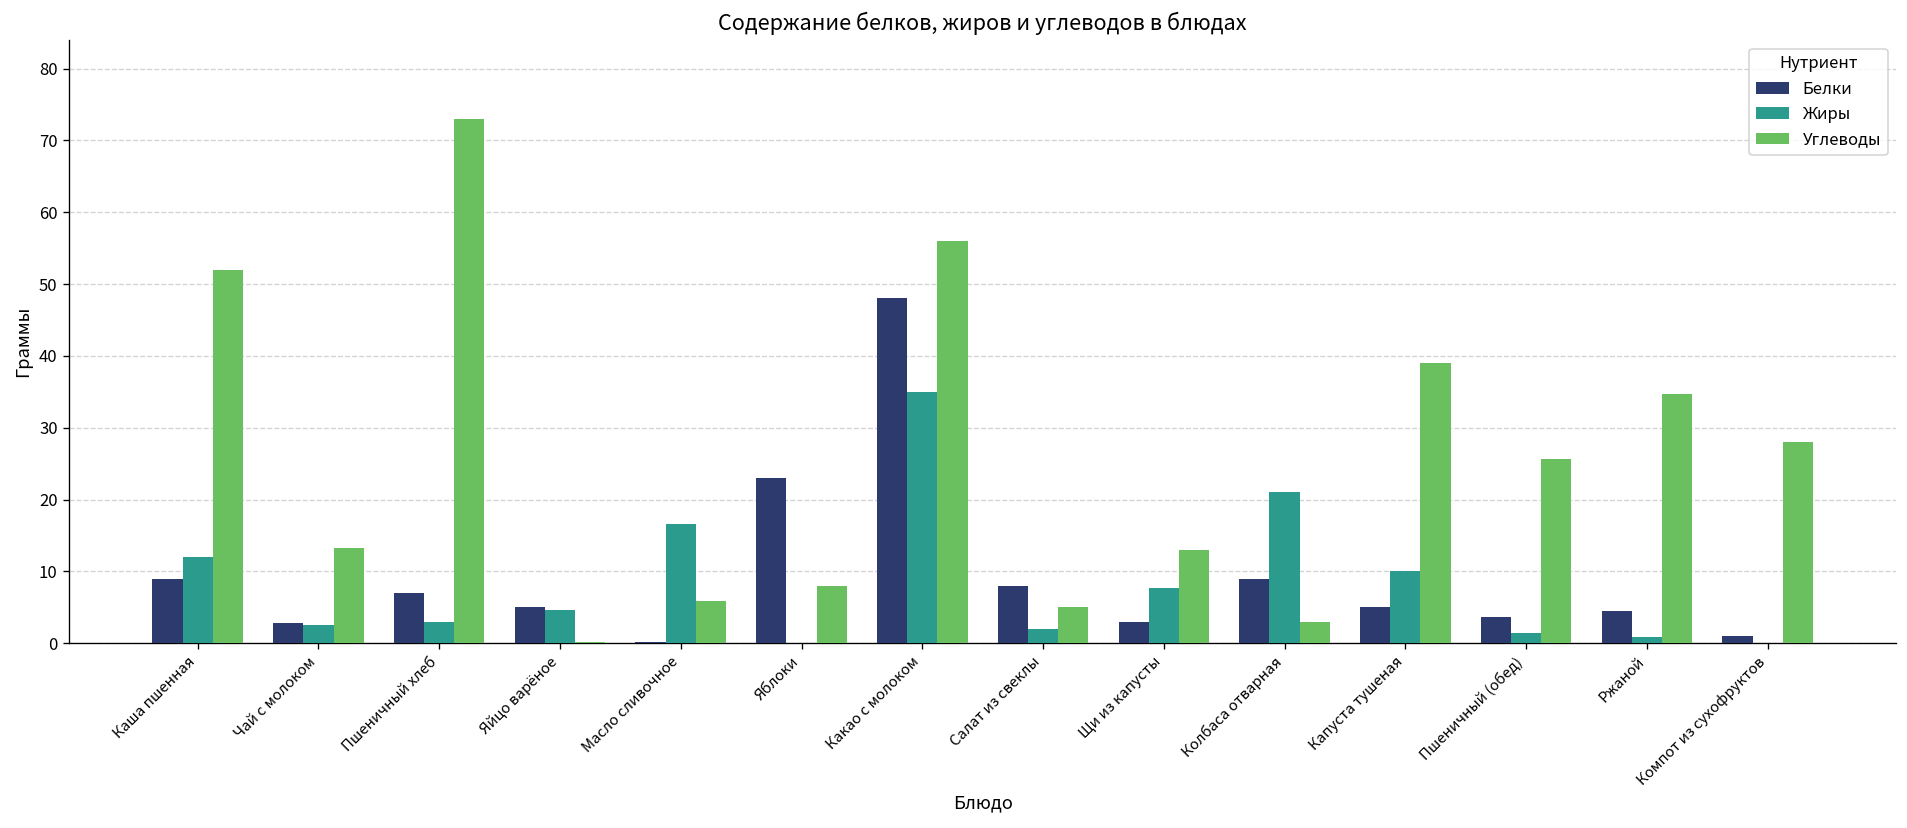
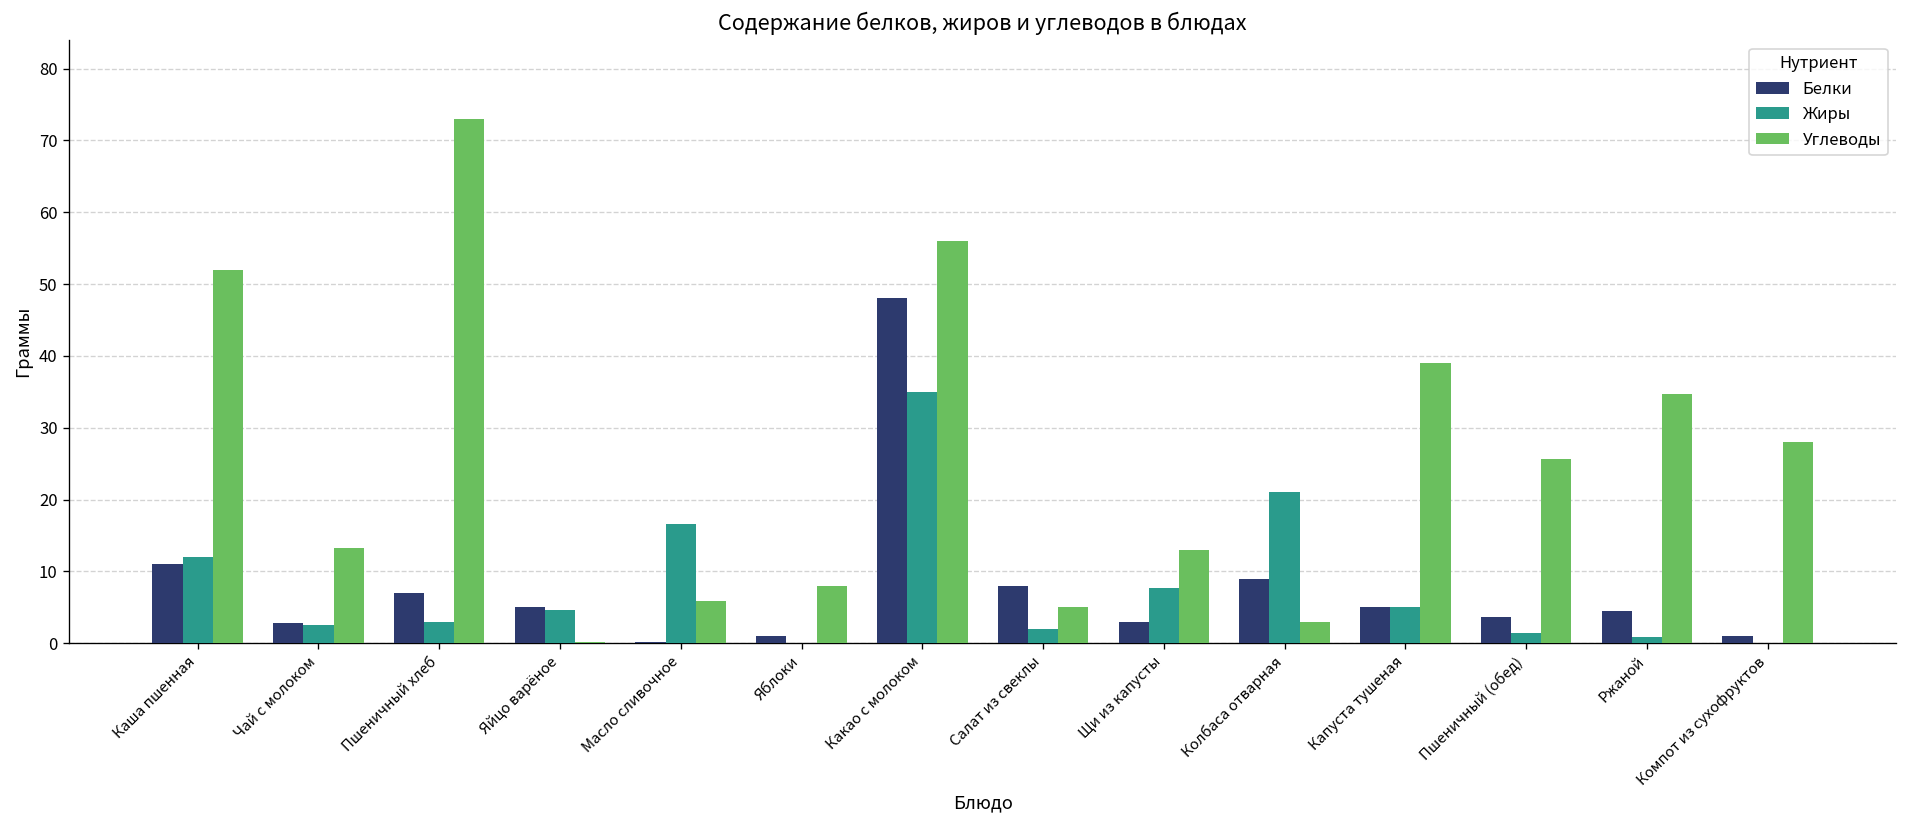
  {
    "Белки": {
-     "Каша пшенная": 9,
+     "Каша пшенная": 11,
      "Чай с молоком": 3,
      "Пшеничный хлеб": 7,
      "Яйцо варёное": 5,
-     "Яблоки": 23,
+     "Яблоки": 1,
      "Какао с молоком": 48,
      "Салат из свеклы": 8,
      "Щи из капусты": 3,
      "Колбаса отварная": 9,
      "Капуста тушеная": 5,
      "Пшеничный (обед)": 4,
      "Ржаной": 4,
      "Компот из сухофруктов": 1
    },
    "Жиры": {
      "Каша пшенная": 12,
      "Чай с молоком": 3,
      "Пшеничный хлеб": 3,
      "Яйцо варёное": 5,
      "Масло сливочное": 17,
      "Яблоки": 0,
      "Какао с молоком": 35,
      "Салат из свеклы": 2,
      "Щи из капусты": 8,
      "Колбаса отварная": 21,
-     "Капуста тушеная": 10,
+     "Капуста тушеная": 5,
      "Пшеничный (обед)": 1,
      "Ржаной": 1,
      "Компот из сухофруктов": 0
    },
    "Углеводы": {
      "Каша пшенная": 52,
      "Чай с молоком": 13,
      "Пшеничный хлеб": 73,
      "Масло сливочное": 6,
      "Яблоки": 8,
      "Какао с молоком": 56,
      "Салат из свеклы": 5,
      "Щи из капусты": 13,
      "Колбаса отварная": 3,
      "Капуста тушеная": 39,
      "Пшеничный (обед)": 26,
      "Ржаной": 35,
      "Компот из сухофруктов": 28
    }
  }
